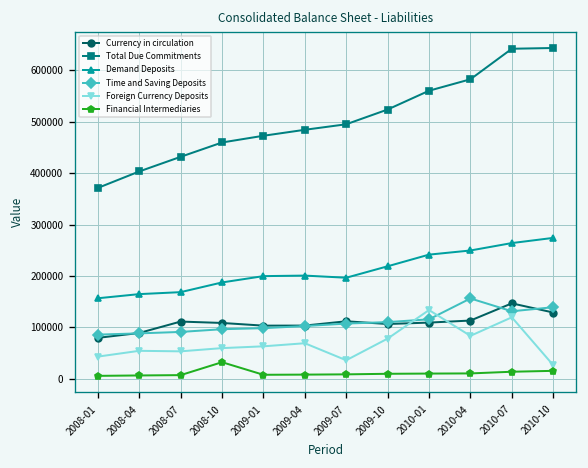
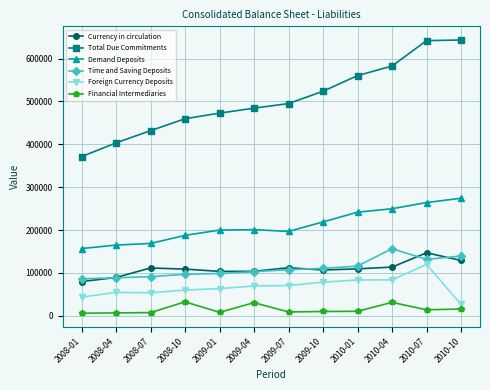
  {
    "Time and Saving Deposits": {
      "2008-01": 90000,
      "2008-07": 90000,
      "2008-10": 100000,
      "2010-01": 120000,
      "2010-04": 160000,
      "2010-07": 130000,
      "2010-10": 140000
    },
    "Foreign Currency Deposits": {
      "2008-01": 40000,
      "2008-04": 50000,
      "2008-07": 50000,
      "2008-10": 60000,
      "2009-01": 60000,
      "2009-04": 70000,
-     "2009-07": 40000,
+     "2009-07": 70000,
      "2009-10": 80000,
-     "2010-01": 130000,
+     "2010-01": 80000,
      "2010-04": 80000,
      "2010-07": 120000,
      "2010-10": 30000
    },
    "Financial Intermediaries": {
      "2008-01": 10000,
      "2008-04": 10000,
      "2008-07": 10000,
      "2008-10": 30000,
      "2009-01": 10000,
-     "2009-04": 10000,
+     "2009-04": 30000,
      "2009-07": 10000,
      "2009-10": 10000,
      "2010-01": 10000,
-     "2010-04": 10000,
+     "2010-04": 30000,
      "2010-07": 10000,
      "2010-10": 20000
    }
  }
